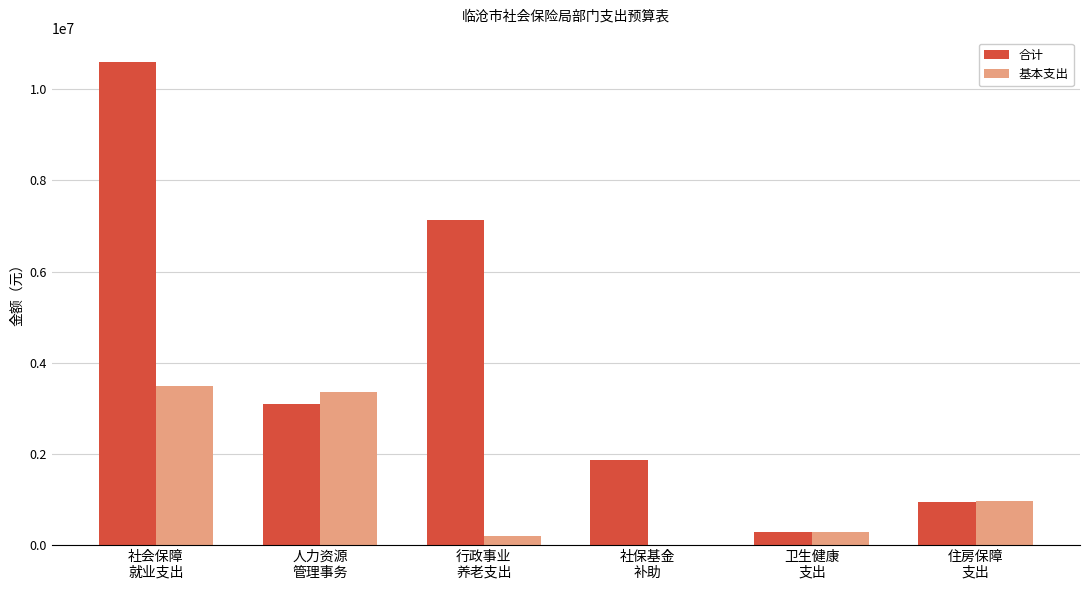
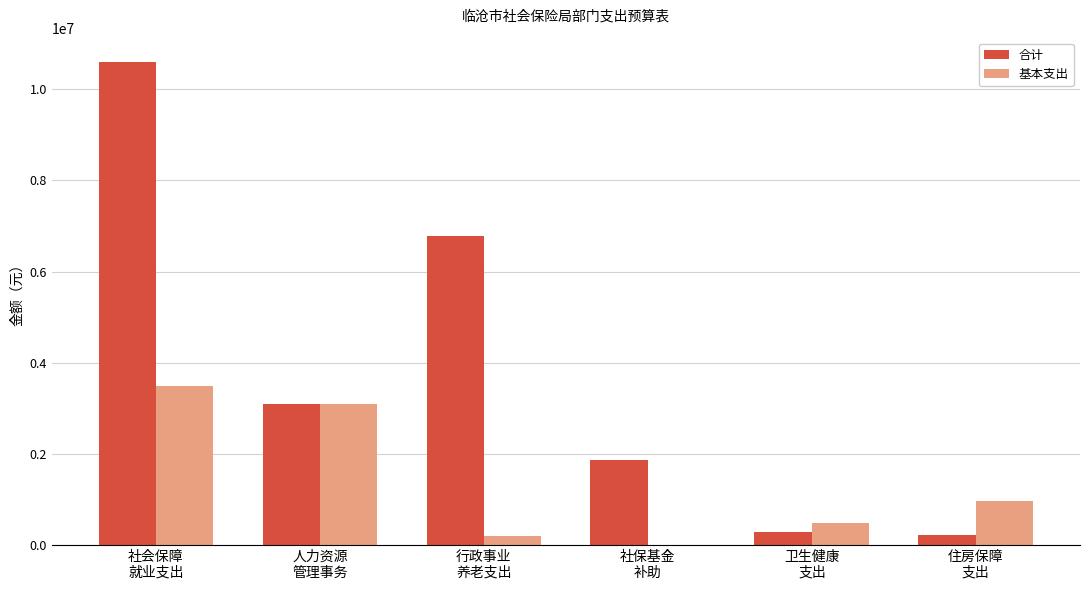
  {
    "合计": {
      "社会保障 就业支出": 10600000,
      "人力资源 管理事务": 3100000,
-     "行政事业 养老支出": 7100000,
+     "行政事业 养老支出": 6800000,
      "社保基金 补助": 1900000,
      "卫生健康 支出": 300000,
-     "住房保障 支出": 900000
+     "住房保障 支出": 200000
    },
    "基本支出": {
      "社会保障 就业支出": 3500000,
-     "人力资源 管理事务": 3400000,
+     "人力资源 管理事务": 3100000,
      "行政事业 养老支出": 200000,
      "社保基金 补助": 0,
-     "卫生健康 支出": 300000,
+     "卫生健康 支出": 500000,
      "住房保障 支出": 1000000
    }
  }
